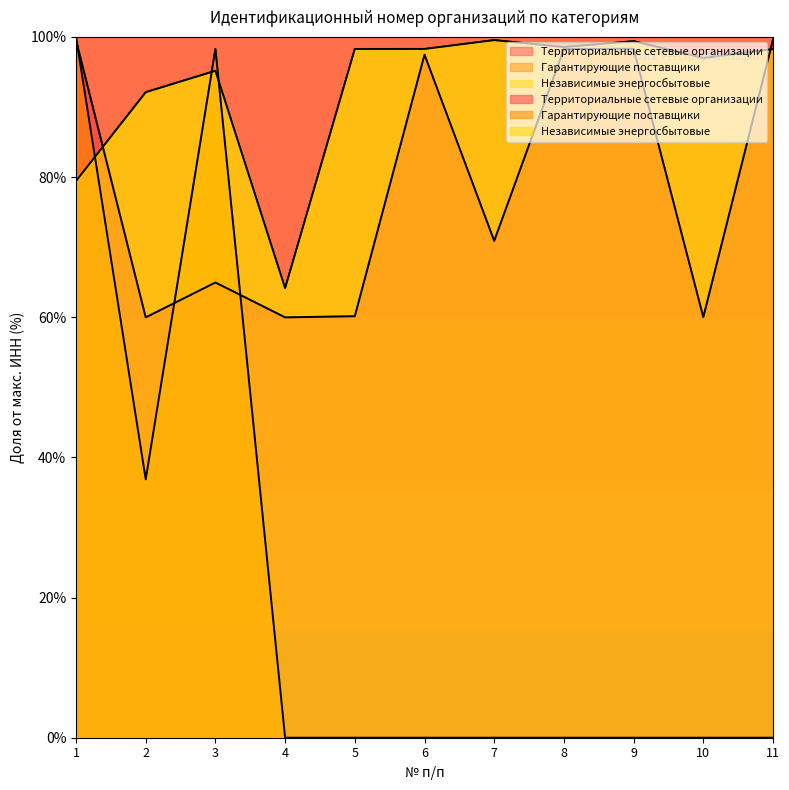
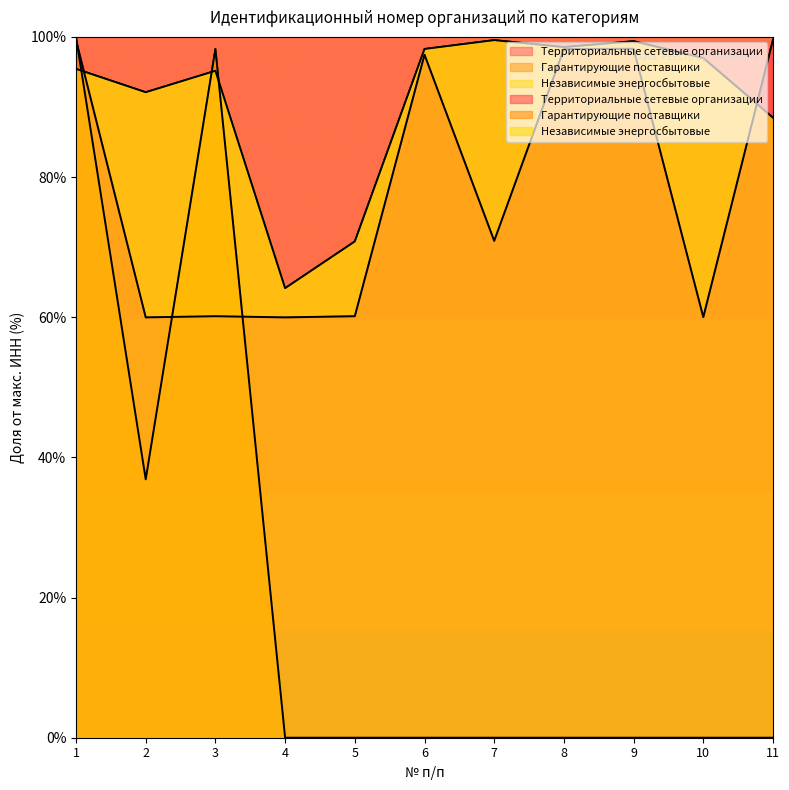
  {
    "Территориальные сетевые организации": {
      "1": "100%",
      "2": "60%",
-     "3": "65%",
+     "3": "60%",
      "4": "60%",
      "5": "60%",
      "6": "97%",
      "7": "71%",
      "10": "60%",
      "11": "100%"
    },
    "Гарантирующие поставщики": {
      "1": "100%",
      "2": "37%",
      "3": "98%",
      "4": "0%",
      "5": "0%",
      "6": "0%",
      "7": "0%",
      "8": "0%",
      "9": "0%",
      "10": "0%",
      "11": "0%"
    },
    "Независимые энергосбытовые": {
-     "1": "79%",
+     "1": "95%",
      "2": "92%",
      "3": "95%",
      "4": "64%",
-     "5": "98%",
+     "5": "71%",
      "6": "98%",
      "7": "100%",
      "9": "99%",
-     "11": "98%"
+     "11": "88%"
    }
  }
